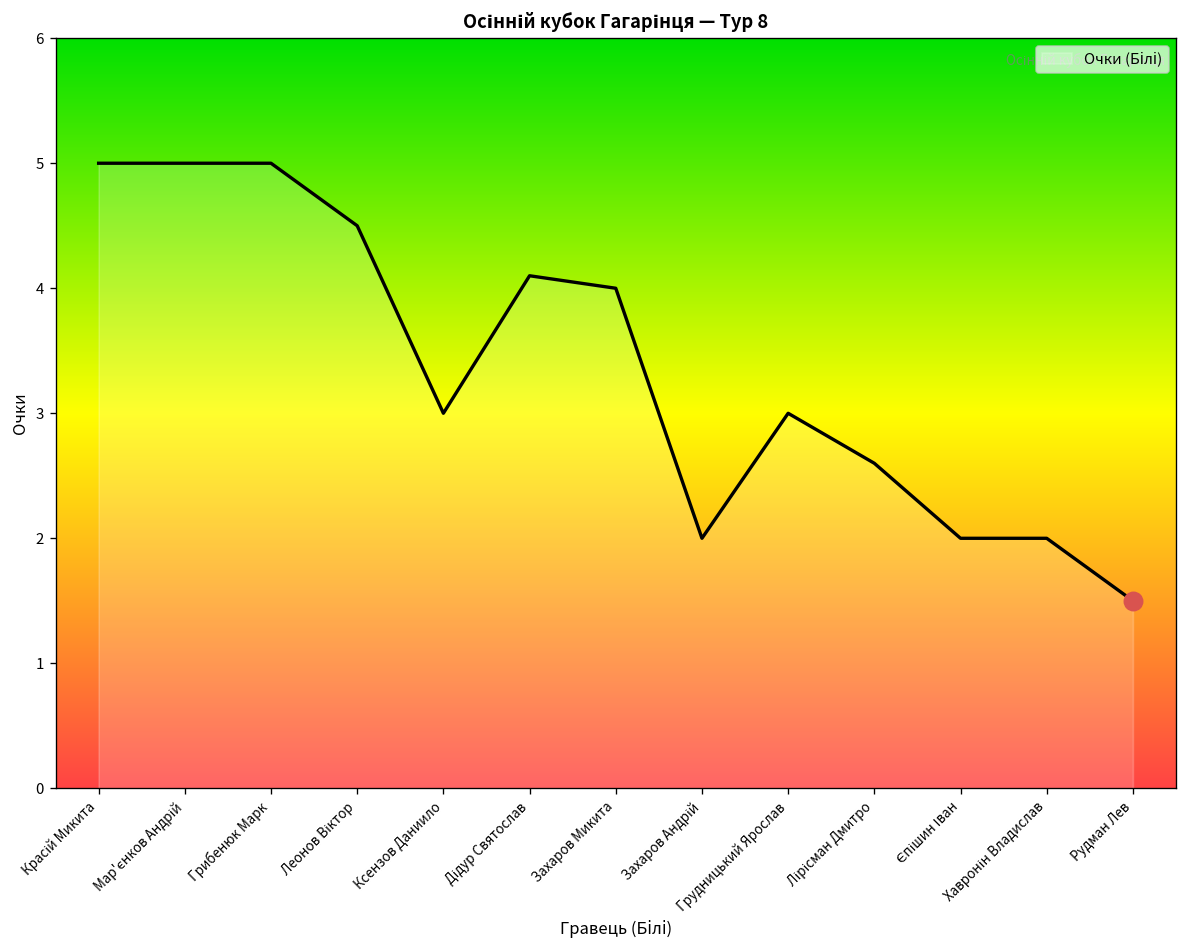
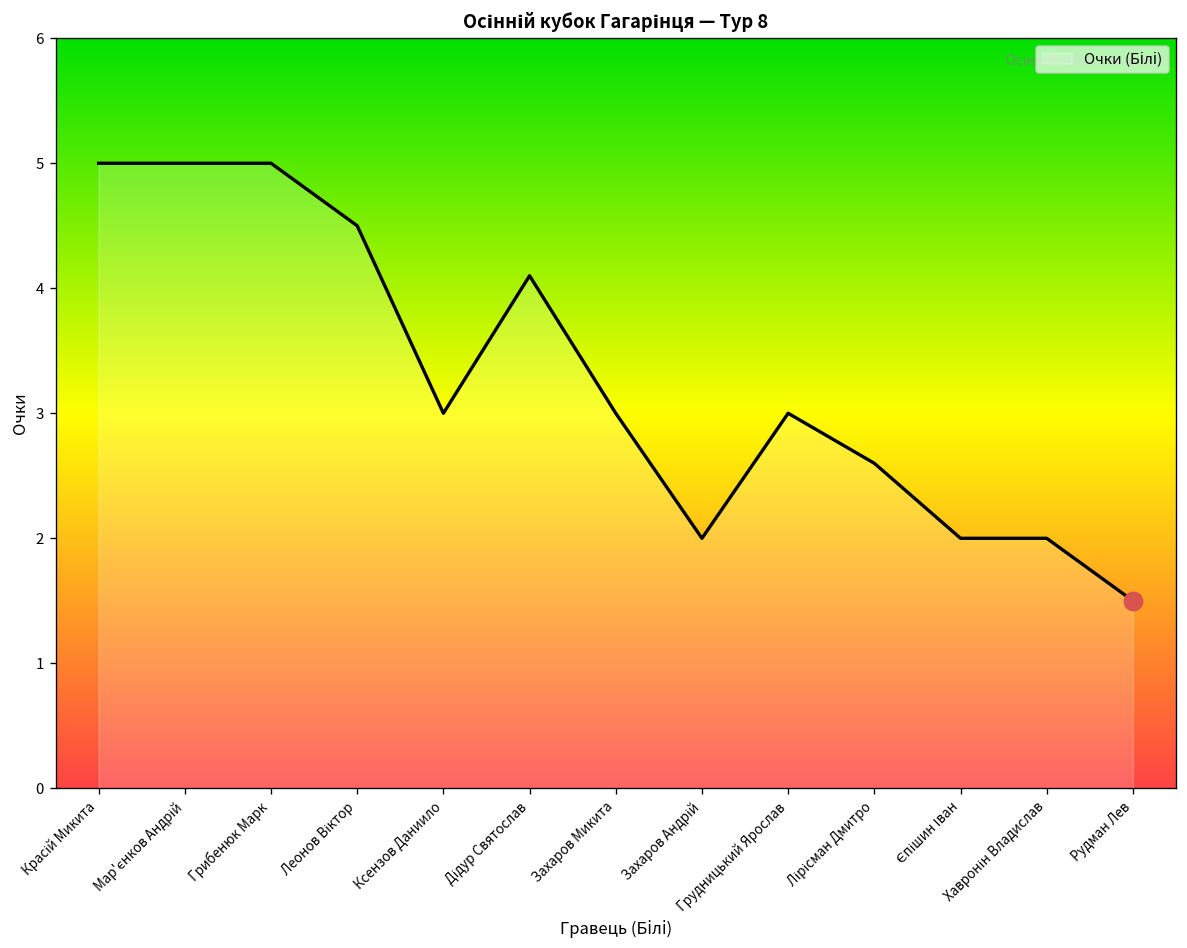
  {
    "Очки (Білі)": {
      "Красій Микита": 5,
      "Мар'єнков Андрій": 5,
      "Грибенюк Марк": 5,
      "Леонов Віктор": 4.50,
      "Ксензов Даниило": 3,
      "Дідур Святослав": 4.10,
-     "Захаров Микита": 4,
+     "Захаров Микита": 3,
      "Захаров Андрій": 2,
      "Грудницький Ярослав": 3,
      "Лірісман Дмитро": 2.60,
      "Єпішин Іван": 2,
      "Хавронін Владислав": 2
    }
  }
